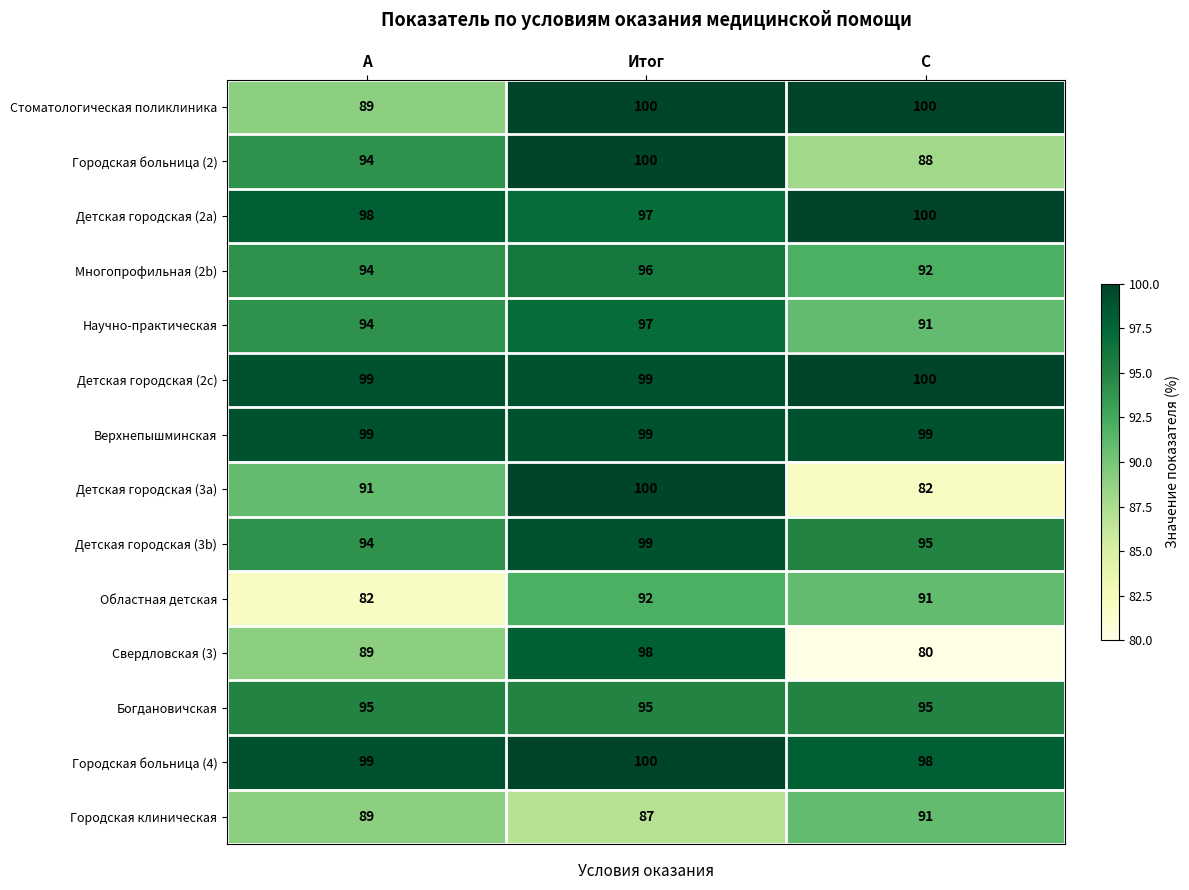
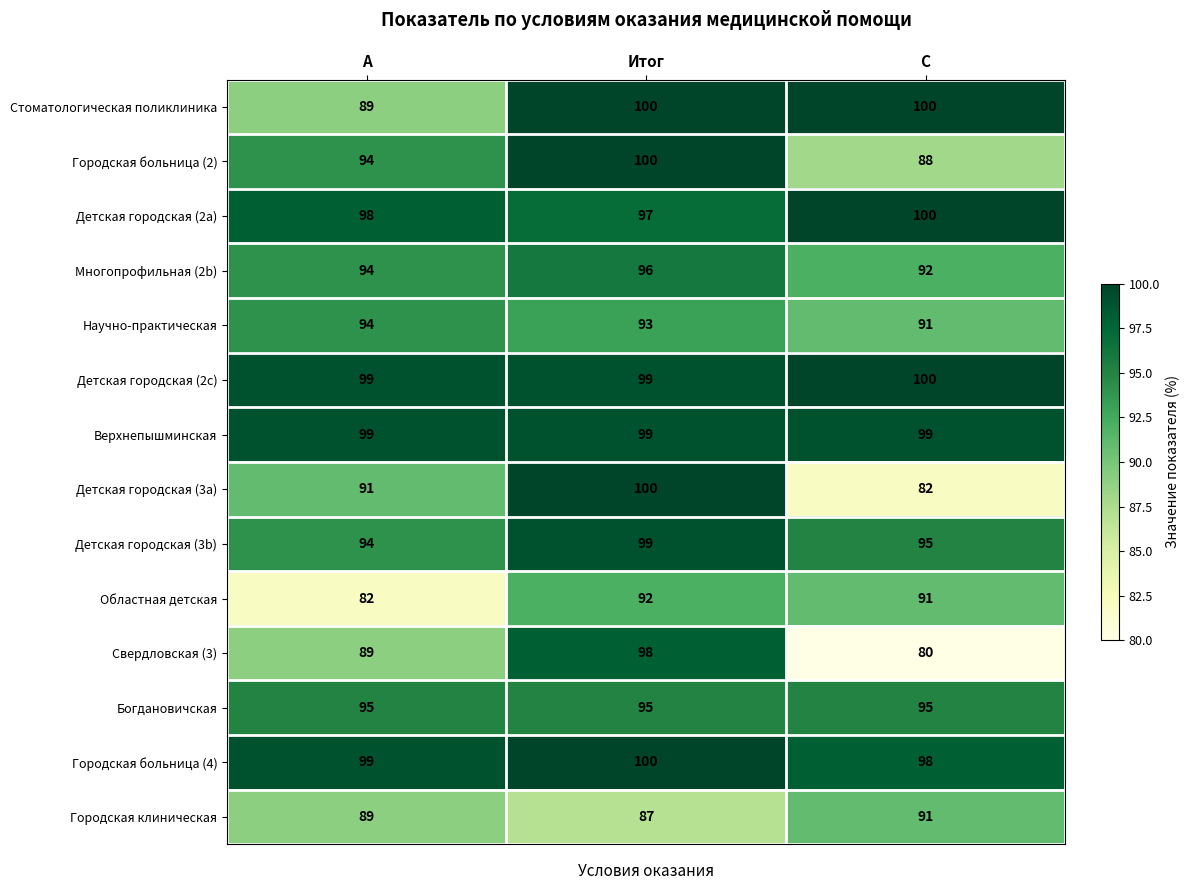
  {
    "Стоматологическая поликлиника": {
      "А": 89,
      "Итог": 100,
      "С": 100
    },
    "Городская больница (2)": {
      "А": 94,
      "Итог": 100,
      "С": 88
    },
    "Детская городская (2a)": {
      "А": 98,
      "Итог": 97,
      "С": 100
    },
    "Многопрофильная (2b)": {
      "А": 94,
      "Итог": 96,
      "С": 92
    },
    "Научно-практическая": {
      "А": 94,
-     "Итог": 97,
+     "Итог": 93,
      "С": 91
    },
    "Детская городская (2c)": {
      "А": 99,
      "Итог": 99,
      "С": 100
    },
    "Верхнепышминская": {
      "А": 99,
      "Итог": 99,
      "С": 99
    },
    "Детская городская (3a)": {
      "А": 91,
      "Итог": 100,
      "С": 82
    },
    "Детская городская (3b)": {
      "А": 94,
      "Итог": 99,
      "С": 95
    },
    "Областная детская": {
      "А": 82,
      "Итог": 92,
      "С": 91
    },
    "Свердловская (3)": {
      "А": 89,
      "Итог": 98,
      "С": 80
    },
    "Богдановичская": {
      "А": 95,
      "Итог": 95,
      "С": 95
    },
    "Городская больница (4)": {
      "А": 99,
      "Итог": 100,
      "С": 98
    },
    "Городская клиническая": {
      "А": 89,
      "Итог": 87,
      "С": 91
    }
  }
